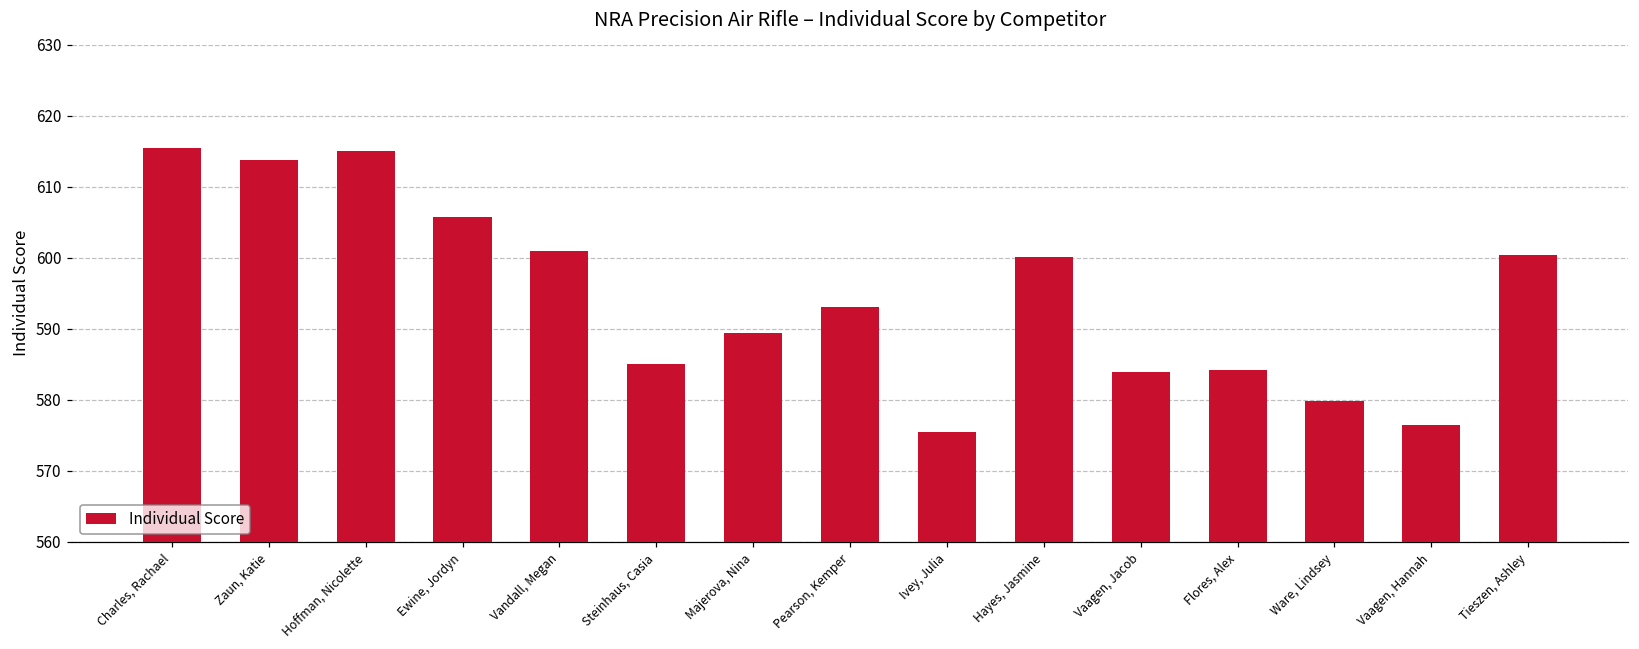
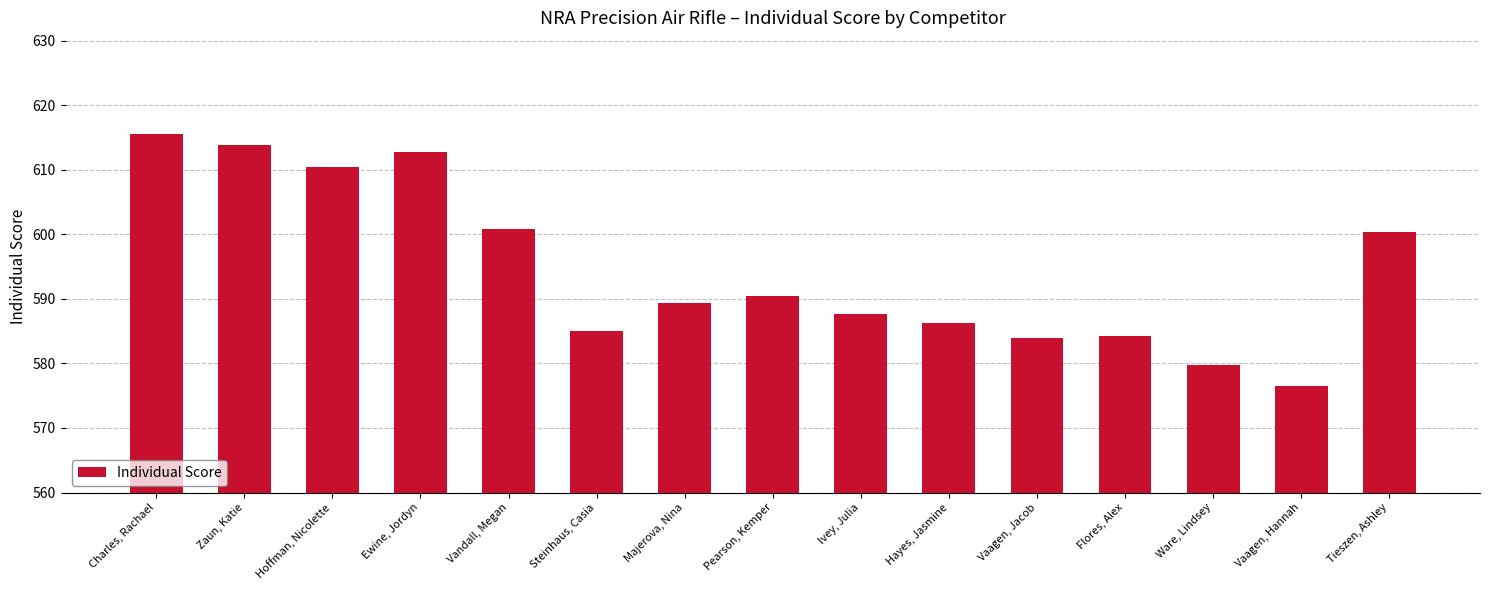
  {
    "Charles, Rachael": 616,
    "Zaun, Katie": 614,
-   "Hoffman, Nicolette": 615,
-   "Ewine, Jordyn": 606,
+   "Hoffman, Nicolette": 611,
+   "Ewine, Jordyn": 613,
    "Vandall, Megan": 601,
    "Steinhaus, Casia": 585,
    "Majerova, Nina": 589,
-   "Pearson, Kemper": 593,
-   "Ivey, Julia": 575,
-   "Hayes, Jasmine": 600,
+   "Pearson, Kemper": 590,
+   "Ivey, Julia": 588,
+   "Hayes, Jasmine": 586,
    "Vaagen, Jacob": 584,
    "Flores, Alex": 584,
    "Ware, Lindsey": 580,
    "Vaagen, Hannah": 577,
    "Tieszen, Ashley": 600
  }
